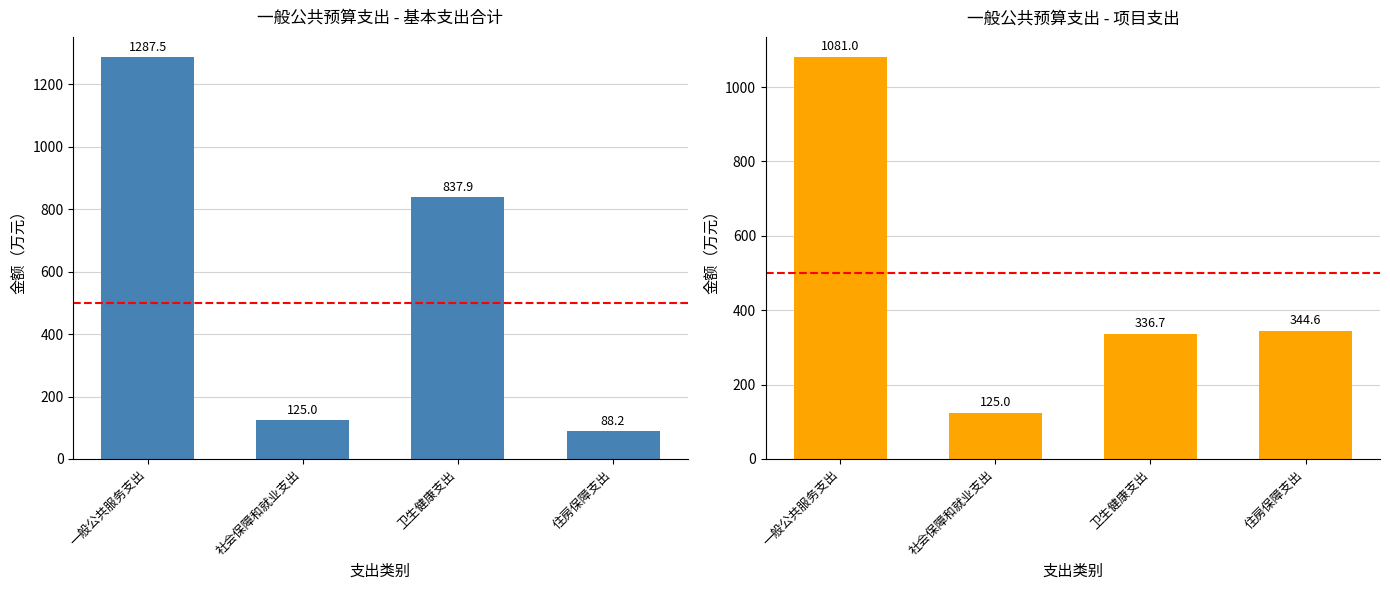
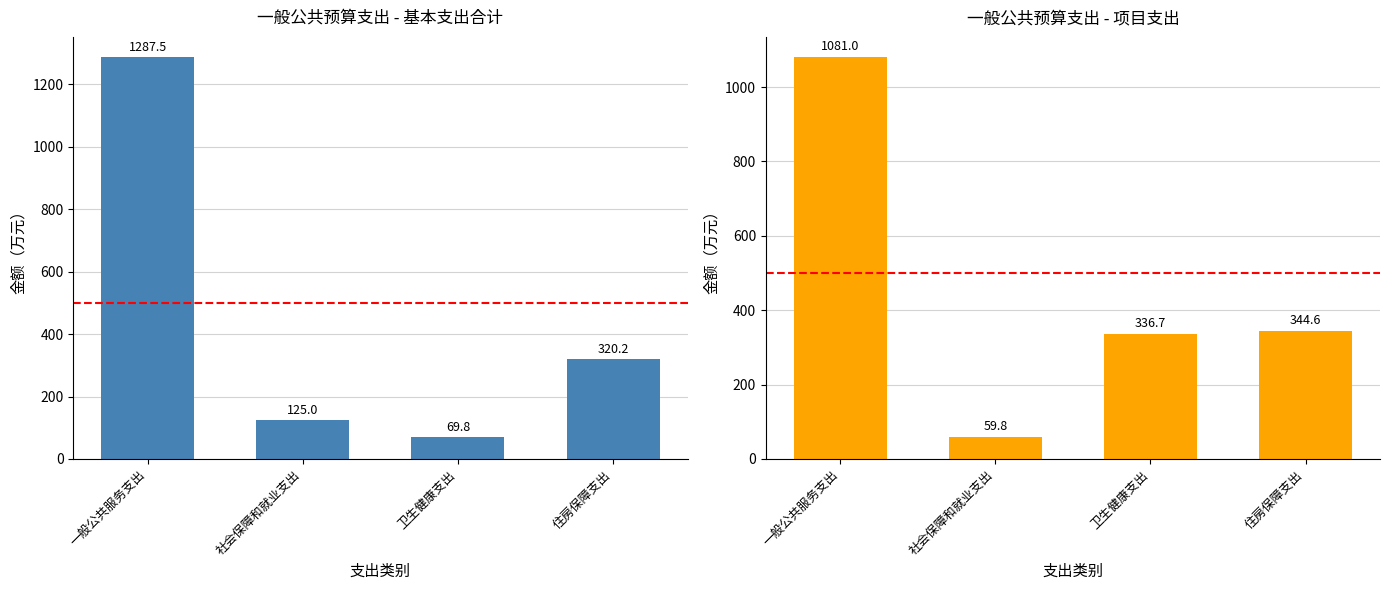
  {
    "一般公共预算支出 - 基本支出合计": {
      "一般公共服务支出": 1287.5,
      "社会保障和就业支出": 125.0,
-     "卫生健康支出": 837.9,
-     "住房保障支出": 88.2
+     "卫生健康支出": 69.8,
+     "住房保障支出": 320.2
    },
    "一般公共预算支出 - 项目支出": {
      "一般公共服务支出": 1081.0,
-     "社会保障和就业支出": 125.0,
+     "社会保障和就业支出": 59.8,
      "卫生健康支出": 336.7,
      "住房保障支出": 344.6
    }
  }
